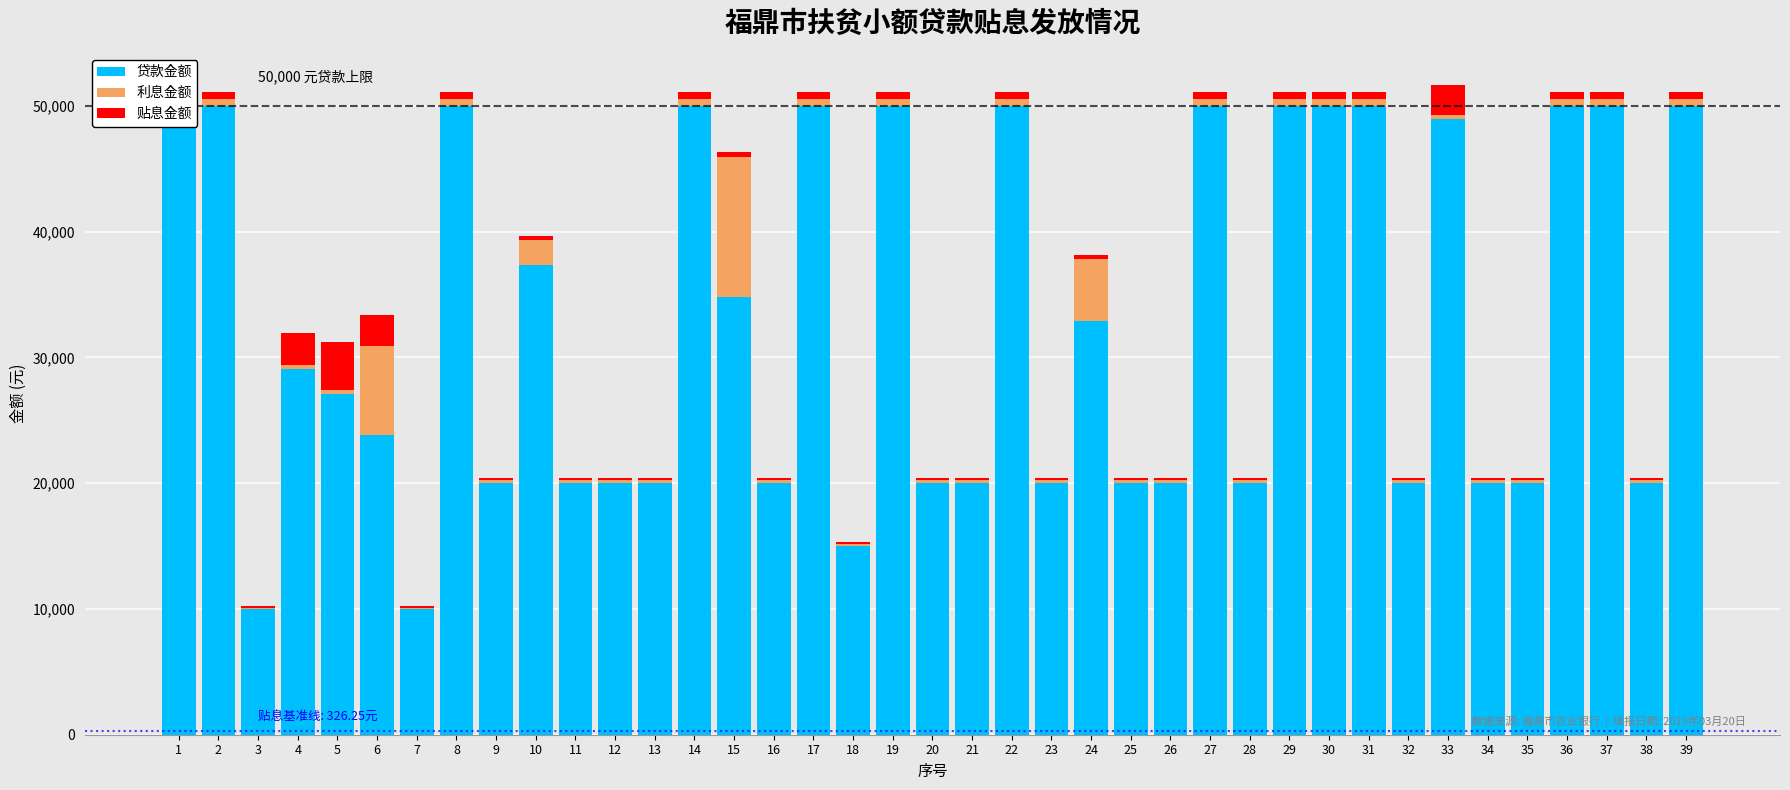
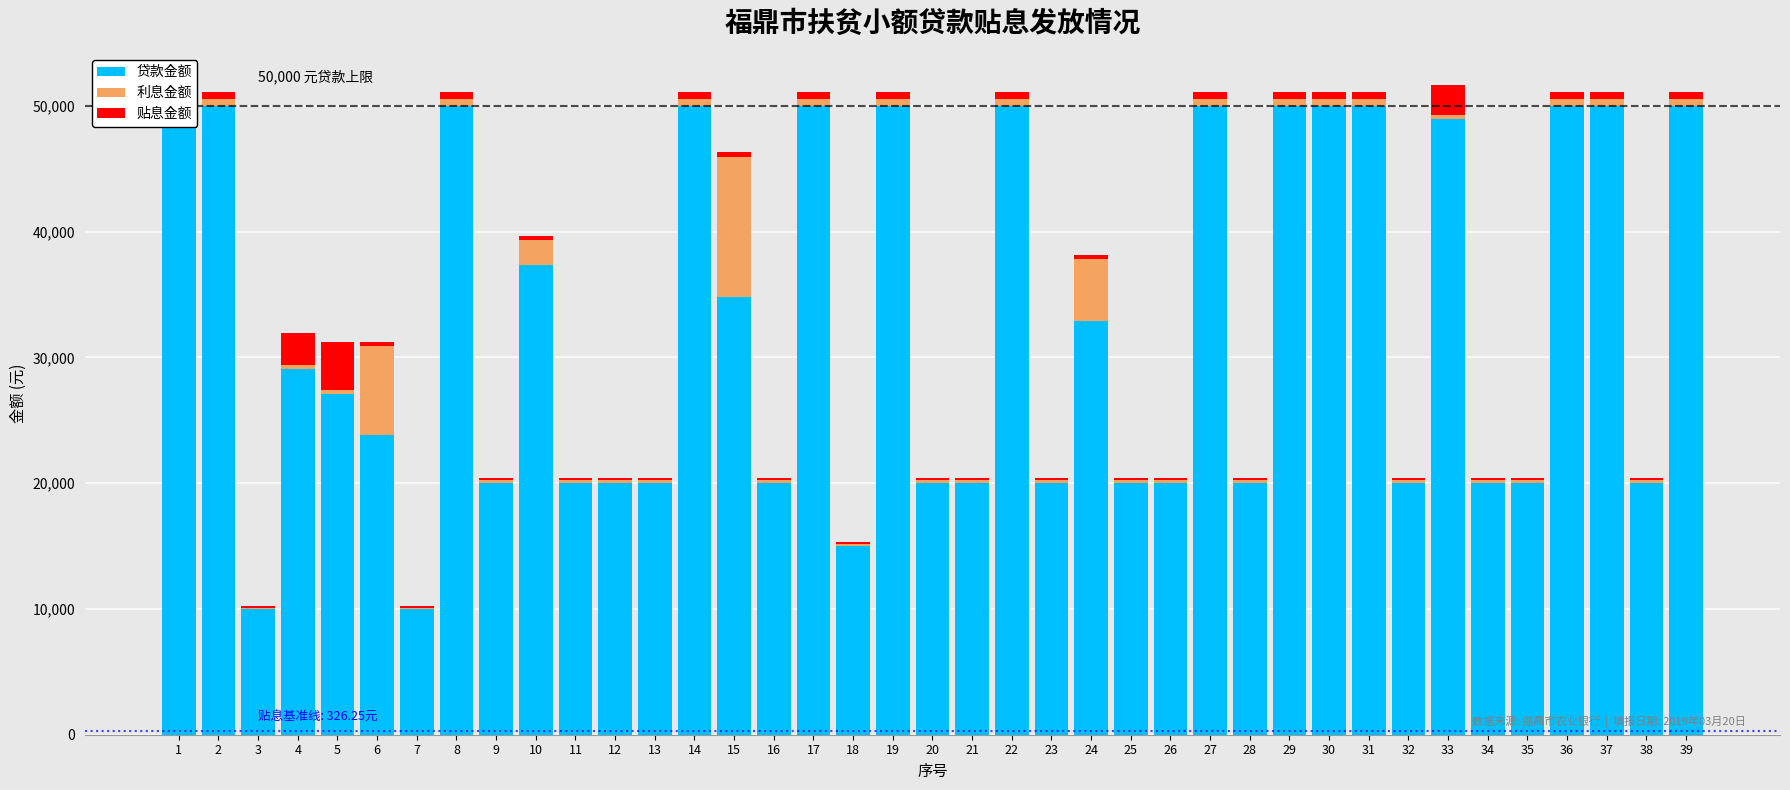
  {
    "贷款金额": {
      "2": "50,000",
      "3": "10,000",
      "4": "29,100",
      "5": "27,100",
      "6": "23,800",
      "7": "10,000",
      "8": "50,000",
      "9": "20,000",
      "10": "37,400",
      "11": "20,000",
      "12": "20,000",
      "13": "20,000",
      "14": "50,000",
      "15": "34,800",
      "16": "20,000",
      "17": "50,000",
      "18": "15,000",
      "19": "50,000",
      "20": "20,000",
      "21": "20,000",
      "22": "50,000",
      "23": "20,000",
      "24": "32,900",
      "25": "20,000",
      "26": "20,000",
      "27": "50,000",
      "28": "20,000",
      "29": "50,000",
      "30": "50,000",
      "31": "50,000",
      "32": "20,000",
      "33": "49,000",
      "34": "20,000",
      "35": "20,000",
      "36": "50,000",
      "38": "20,000",
      "39": "50,000"
    },
    "利息金额": {
      "2": "500",
      "4": "300",
      "5": "300",
      "6": "7,000",
      "8": "500",
      "9": "200",
      "10": "2,000",
      "11": "200",
      "12": "200",
      "13": "200",
      "14": "500",
      "15": "11,200",
      "16": "200",
      "17": "500",
      "19": "500",
      "20": "200",
      "21": "200",
      "22": "500",
      "23": "200",
      "24": "5,000",
      "25": "200",
      "26": "200",
      "27": "500",
      "28": "200",
      "29": "500",
      "30": "500",
      "31": "500",
      "32": "200",
      "33": "300",
      "34": "200",
      "35": "200",
      "36": "500",
      "37": "500",
      "38": "200",
      "39": "500"
    },
    "贴息金额": {
      "2": "500",
      "4": "2,600",
      "5": "3,800",
-     "6": "2,500",
+     "6": "300",
      "8": "500",
      "9": "200",
      "10": "300",
      "11": "200",
      "12": "200",
      "13": "200",
      "14": "500",
      "15": "300",
      "16": "200",
      "17": "500",
      "19": "500",
      "20": "200",
      "21": "200",
      "22": "500",
      "23": "200",
      "24": "300",
      "25": "200",
      "26": "200",
      "27": "500",
      "28": "200",
      "29": "500",
      "30": "500",
      "31": "500",
      "32": "200",
      "33": "2,300",
      "34": "200",
      "35": "200",
      "36": "500",
      "37": "500",
      "38": "200",
      "39": "500"
    }
  }
